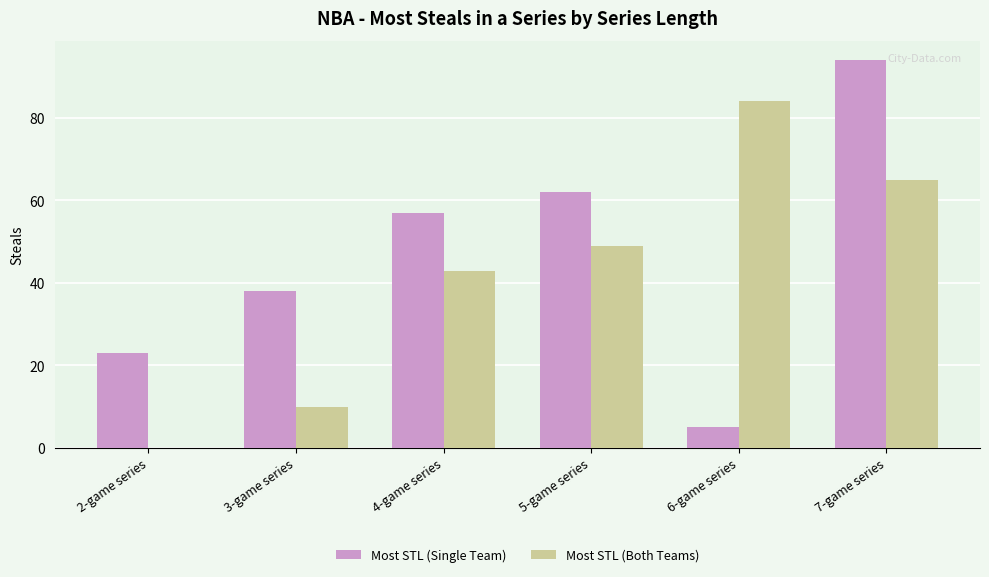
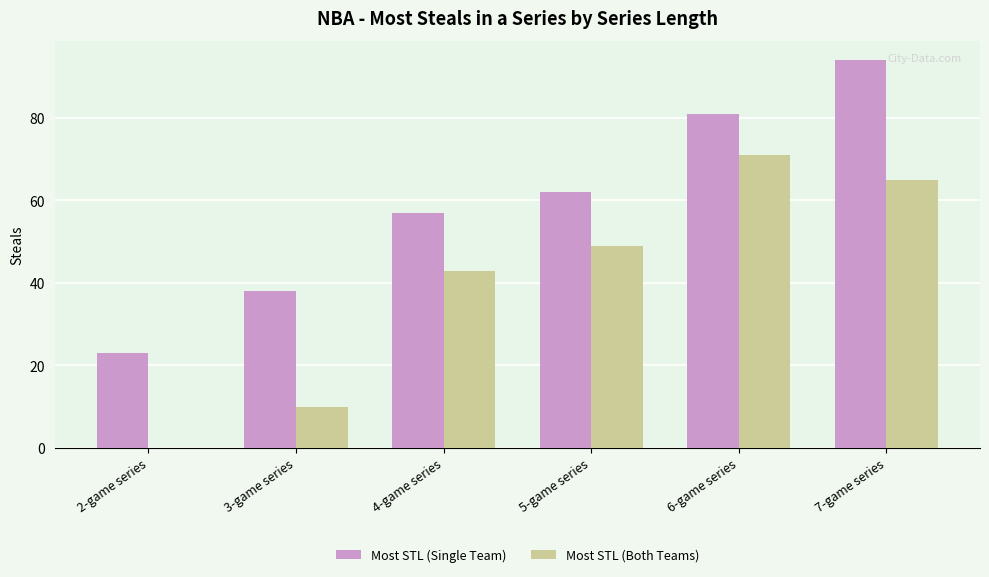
  {
    "Most STL (Single Team)": {
      "2-game series": 23,
      "3-game series": 38,
      "4-game series": 57,
      "5-game series": 62,
-     "6-game series": 5,
+     "6-game series": 81,
      "7-game series": 94
    },
    "Most STL (Both Teams)": {
      "2-game series": 0,
      "3-game series": 10,
      "4-game series": 43,
      "5-game series": 49,
-     "6-game series": 84,
+     "6-game series": 71,
      "7-game series": 65
    }
  }
